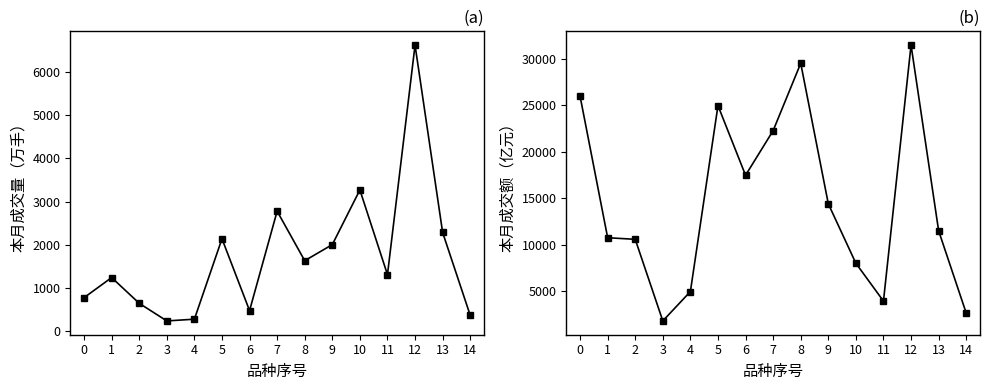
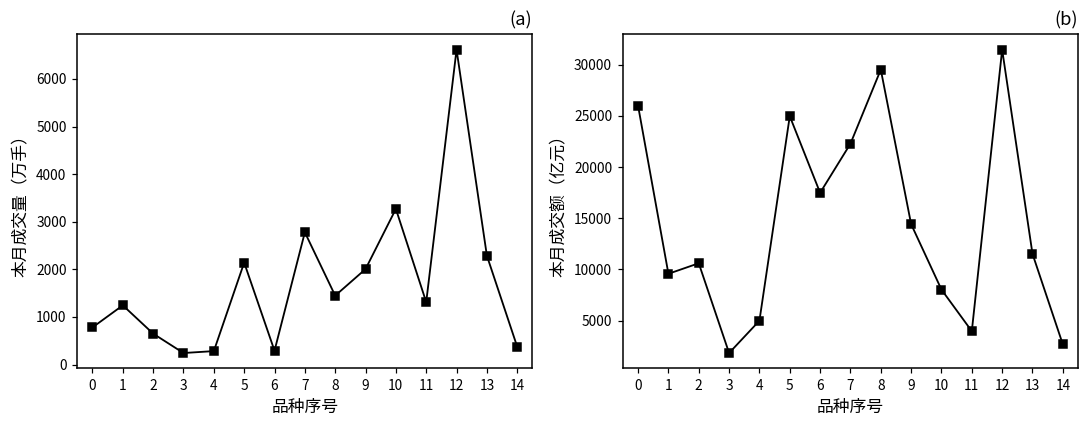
  {
    "(a)": {
      "0": 800,
      "1": 1200,
      "2": 600,
      "3": 200,
      "4": 300,
      "5": 2100,
-     "6": 500,
+     "6": 300,
      "7": 2800,
-     "8": 1600,
+     "8": 1400,
      "9": 2000,
      "10": 3300,
      "11": 1300,
      "12": 6600,
      "13": 2300,
      "14": 400
    },
    "(b)": {
      "0": 26000,
-     "1": 11000,
+     "1": 10000,
      "2": 11000,
      "3": 2000,
      "4": 5000,
      "5": 25000,
      "6": 17000,
      "7": 22000,
      "8": 30000,
      "9": 14000,
      "10": 8000,
      "11": 4000,
      "12": 31000,
      "13": 12000,
      "14": 3000
    }
  }
